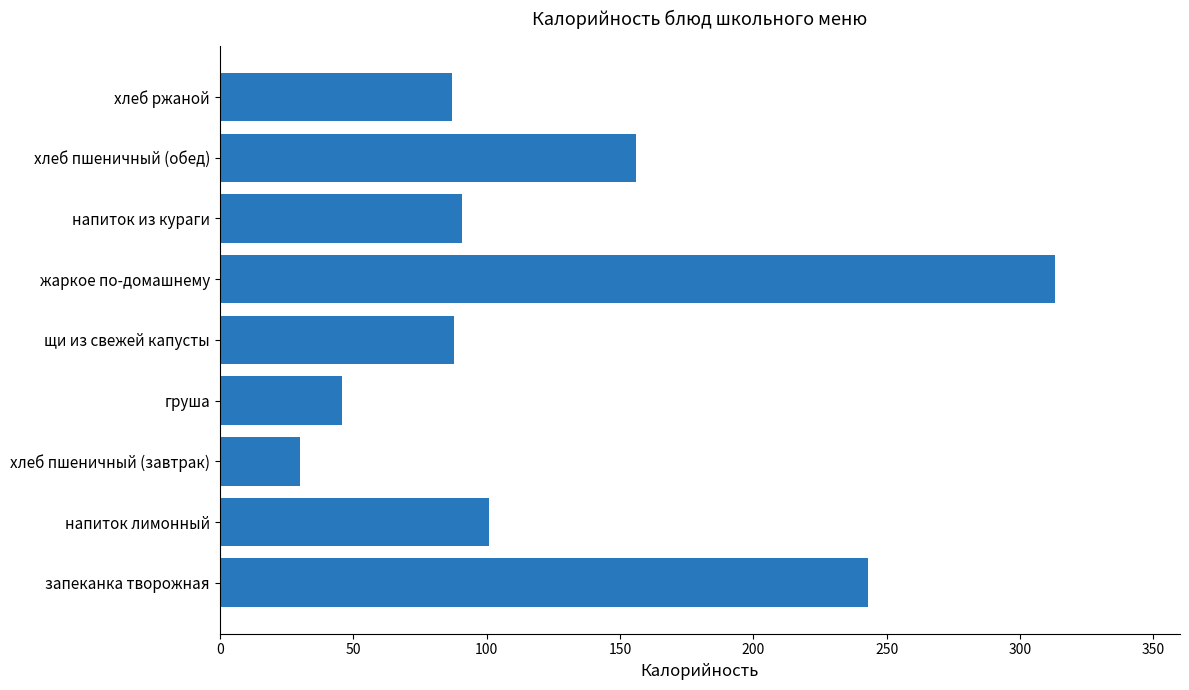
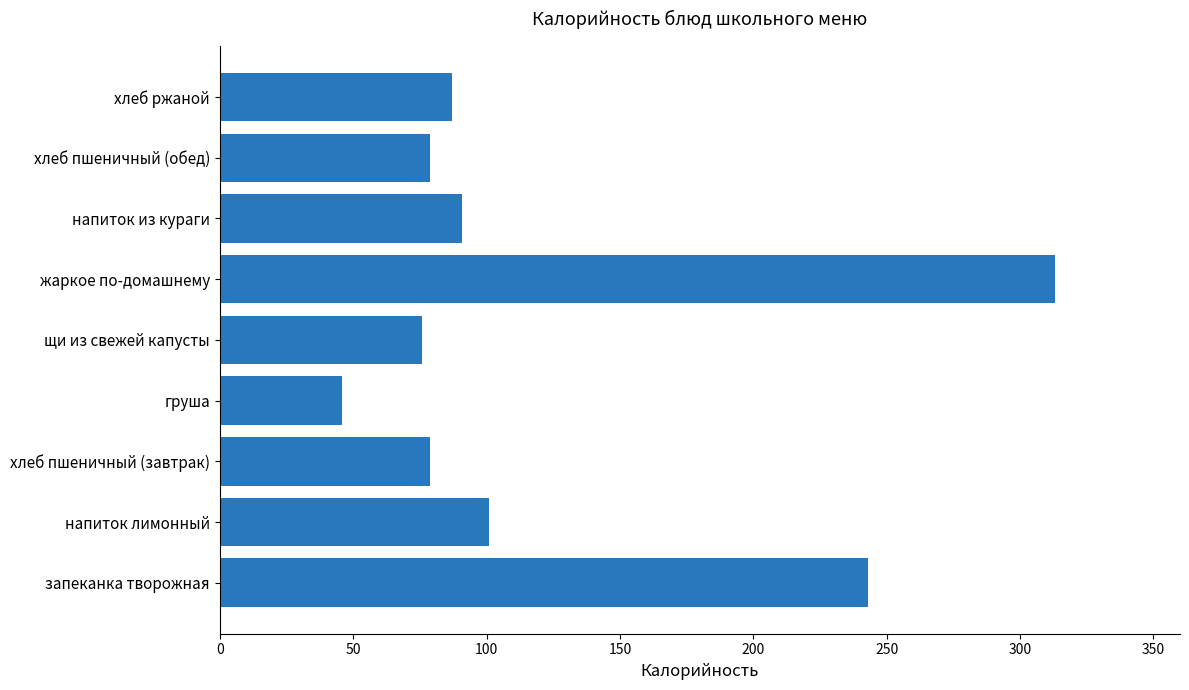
  {
    "хлеб ржаной": 87,
-   "хлеб пшеничный (обед)": 156,
+   "хлеб пшеничный (обед)": 79,
    "напиток из кураги": 91,
    "жаркое по-домашнему": 313,
-   "щи из свежей капусты": 88,
+   "щи из свежей капусты": 76,
    "груша": 46,
-   "хлеб пшеничный (завтрак)": 30,
+   "хлеб пшеничный (завтрак)": 79,
    "напиток лимонный": 101,
    "запеканка творожная": 243
  }
